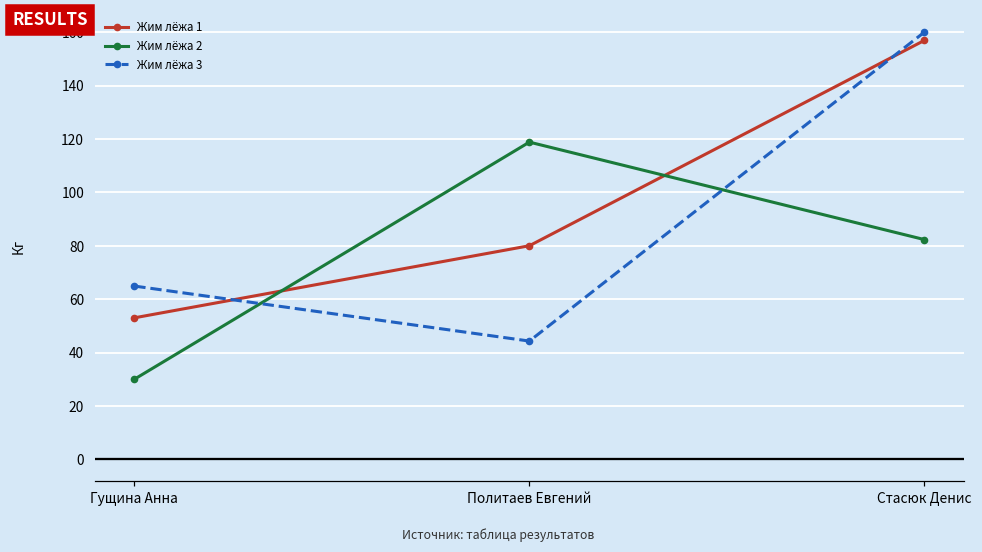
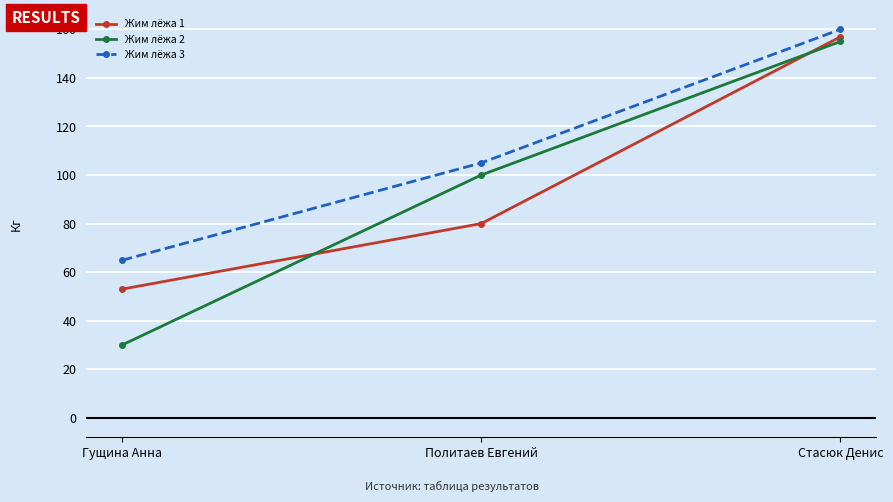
  {
    "Жим лёжа 1": {
      "Гущина Анна": 53,
      "Политаев Евгений": 80,
      "Стасюк Денис": 157
    },
    "Жим лёжа 2": {
      "Гущина Анна": 30,
-     "Политаев Евгений": 119,
-     "Стасюк Денис": 82
+     "Политаев Евгений": 100,
+     "Стасюк Денис": 155
    },
    "Жим лёжа 3": {
      "Гущина Анна": 65,
-     "Политаев Евгений": 44,
+     "Политаев Евгений": 105,
      "Стасюк Денис": 160
    }
  }
